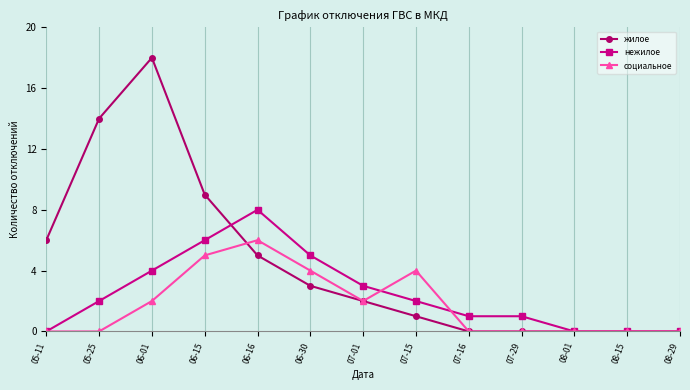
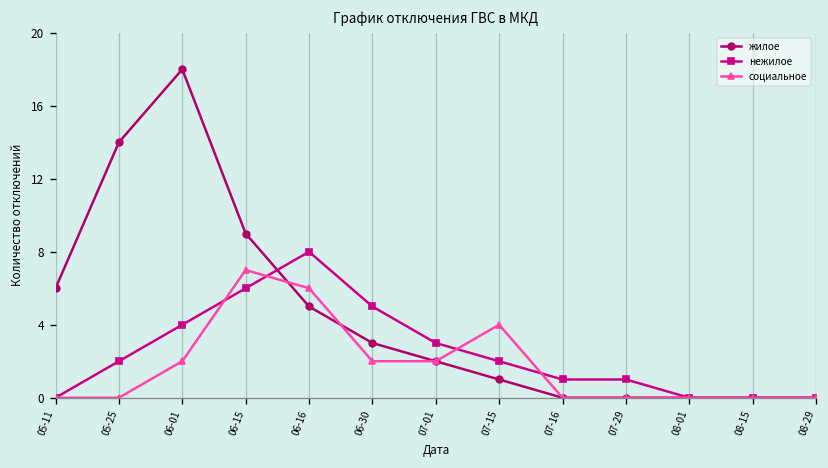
  {
    "социальное": {
      "05-25": 0,
      "06-01": 2,
-     "06-15": 5,
+     "06-15": 7,
      "06-16": 6,
-     "06-30": 4,
+     "06-30": 2,
      "07-15": 4
    }
  }
